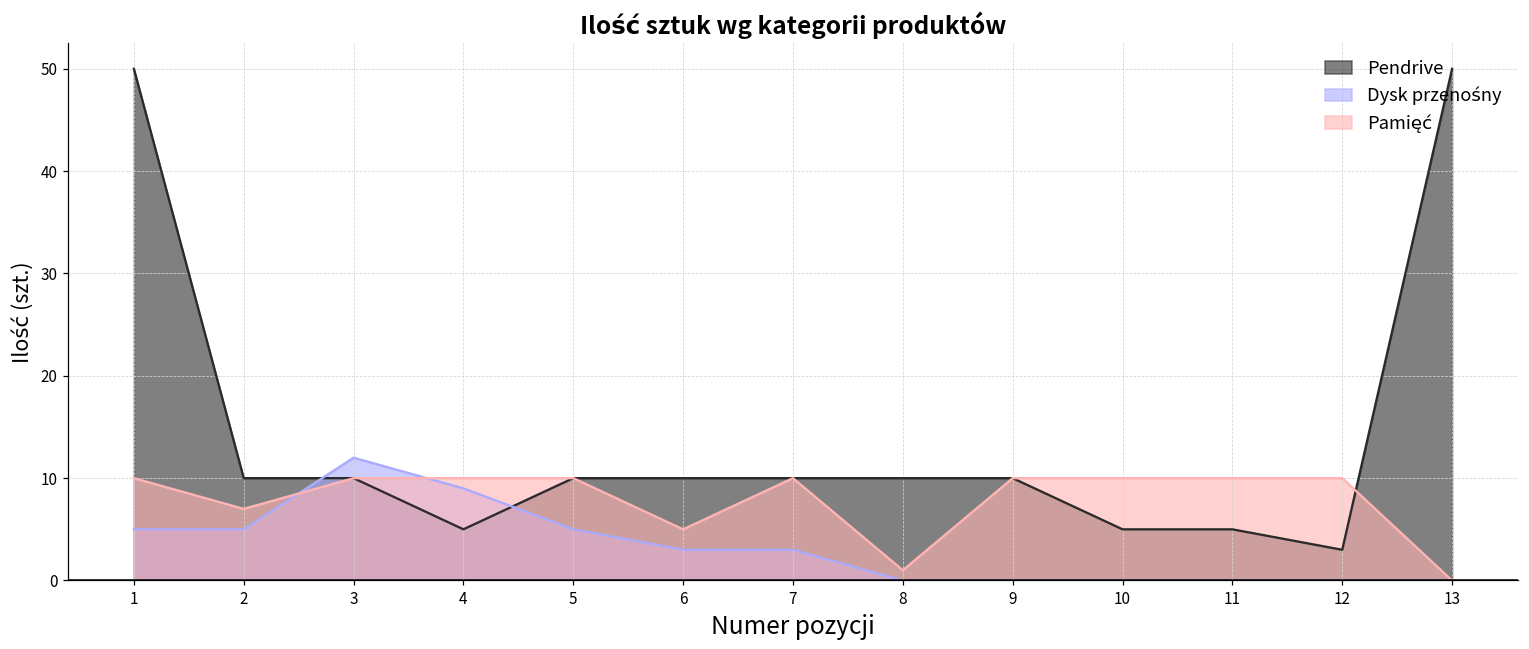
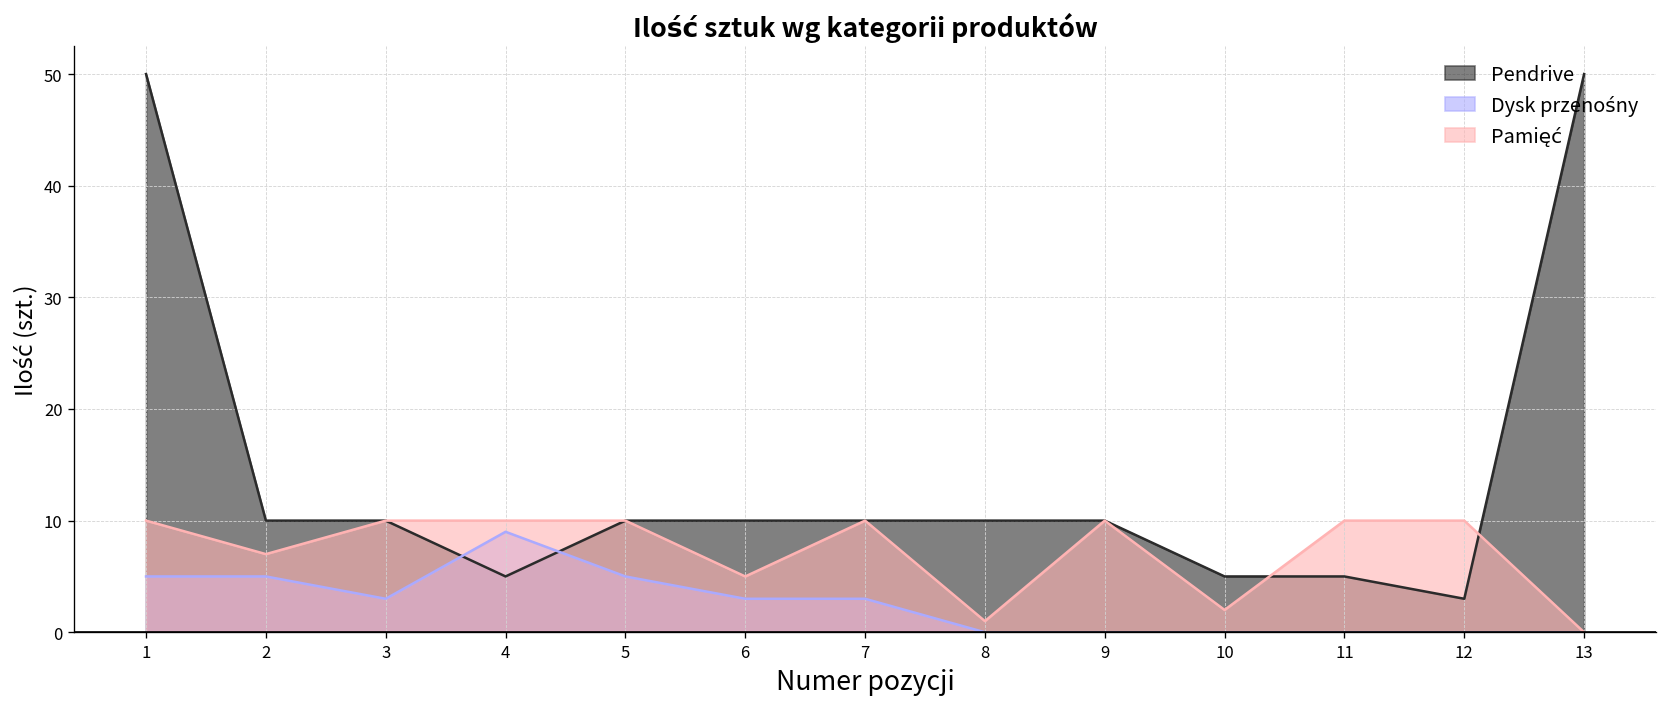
  {
    "Pendrive": {
      "1": 50,
      "2": 10,
      "4": 5,
      "6": 10,
      "8": 10,
      "10": 5,
      "11": 5,
      "12": 3,
      "13": 50
    },
    "Dysk przenośny": {
      "1": 5,
      "2": 5,
-     "3": 12,
+     "3": 3,
      "4": 9,
      "5": 5,
      "6": 3,
      "7": 3,
      "8": 0,
      "9": 0,
      "10": 0,
      "11": 0,
      "12": 0
    },
    "Pamięć": {
      "1": 10,
      "2": 7,
      "4": 10,
      "6": 5,
      "8": 1,
-     "10": 10,
+     "10": 2,
      "11": 10,
      "12": 10
    }
  }
